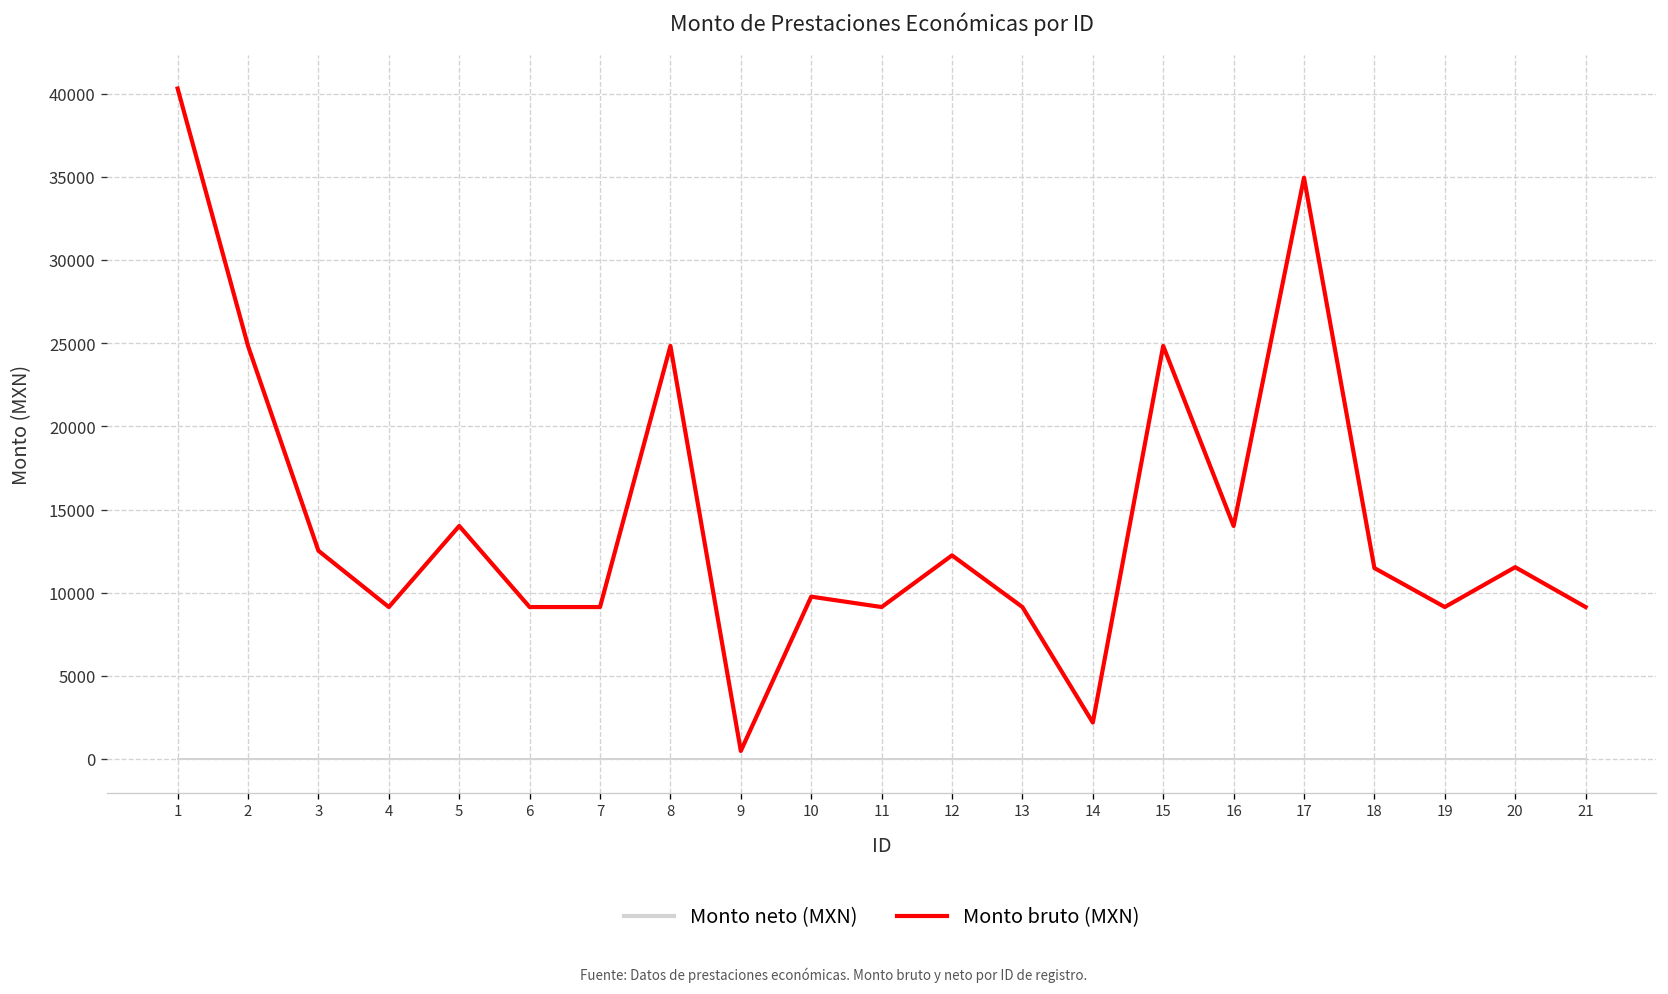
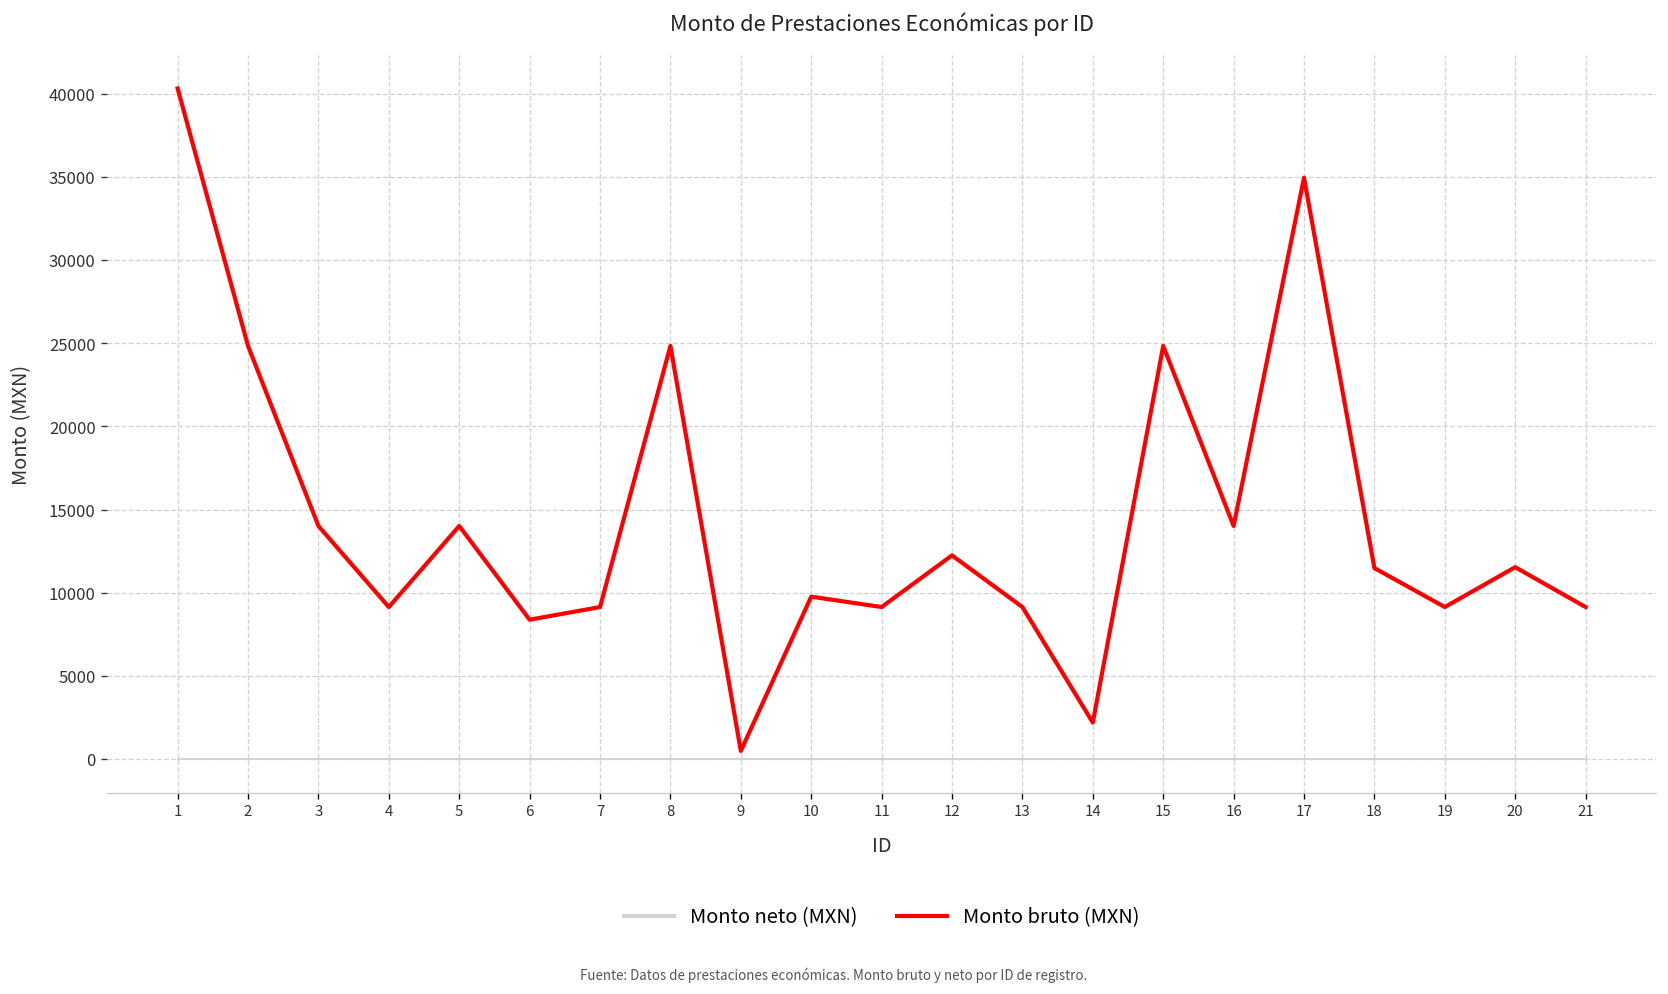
  {
    "Monto neto (MXN)": {
      "1": 0,
      "2": 0,
      "3": 0,
      "4": 0,
      "5": 0,
      "6": 0,
      "7": 0,
      "8": 0,
      "9": 0,
      "10": 0,
      "11": 0,
      "12": 0,
      "13": 0,
      "14": 0,
      "15": 0,
      "16": 0,
      "17": 0,
      "18": 0,
      "19": 0,
      "20": 0,
      "21": 0
    },
    "Monto bruto (MXN)": {
      "1": 40300,
      "2": 24800,
-     "3": 12500,
+     "3": 14000,
      "4": 9100,
      "5": 14000,
-     "6": 9100,
+     "6": 8400,
      "7": 9100,
      "8": 24800,
      "9": 500,
      "10": 9800,
      "11": 9100,
      "12": 12200,
      "13": 9100,
      "14": 2200,
      "15": 24800,
      "16": 14000,
      "17": 35000,
      "18": 11500,
      "19": 9100,
      "20": 11500,
      "21": 9100
    }
  }
